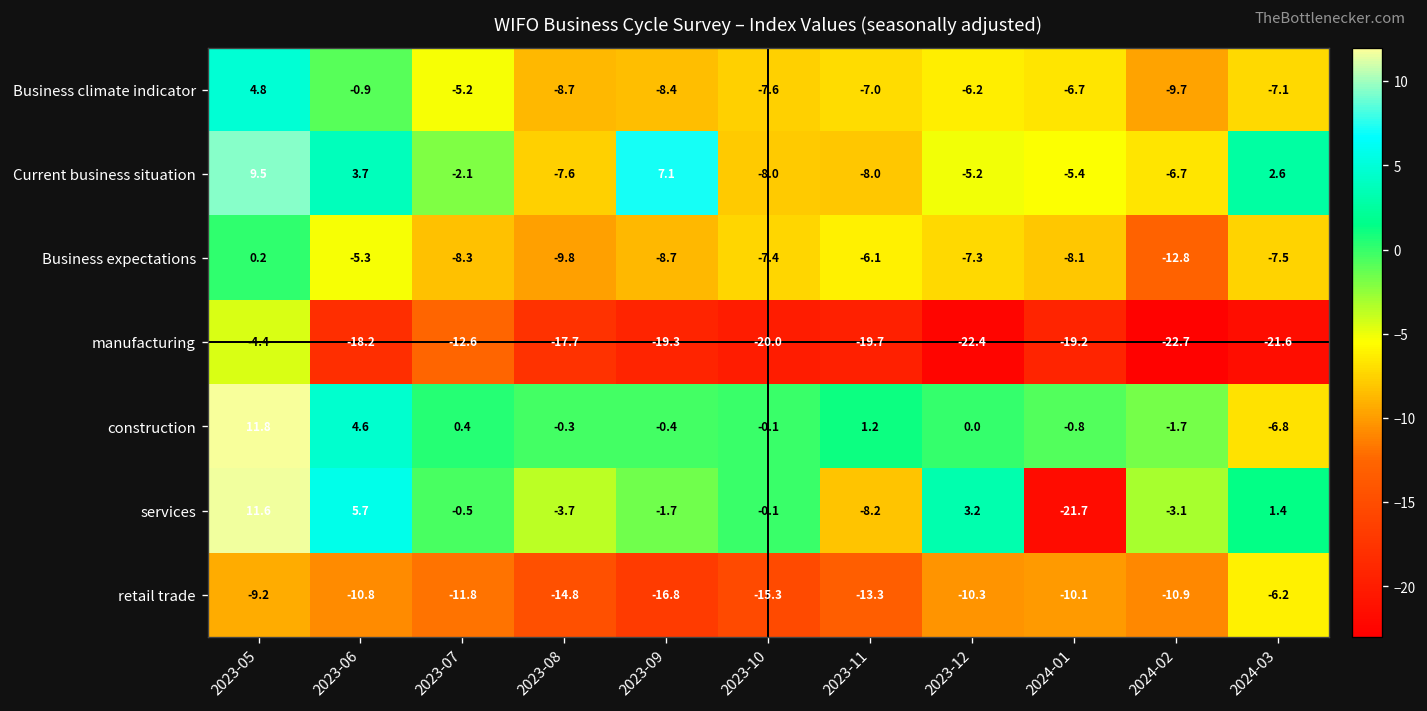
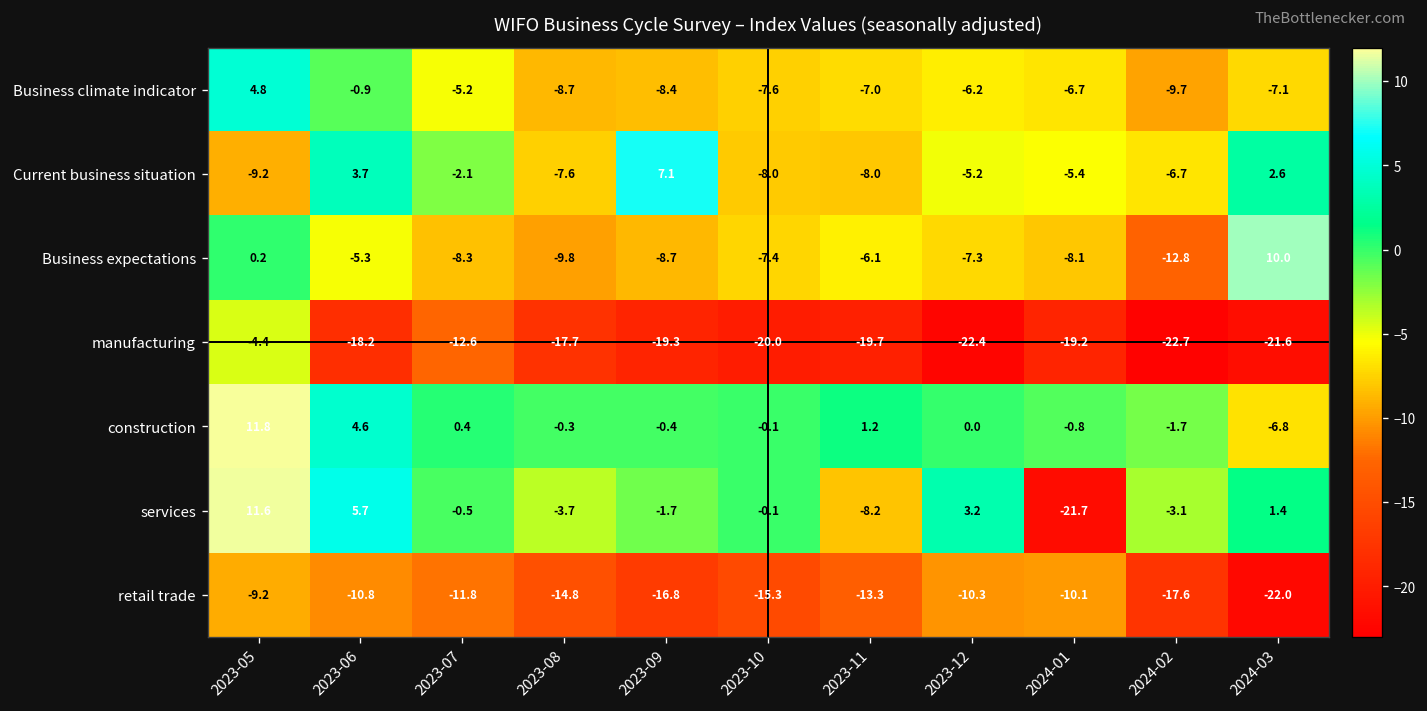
  {
    "Business climate indicator": {
      "2023-05": 4.8,
      "2023-06": -0.9,
      "2023-07": -5.2,
      "2023-08": -8.7,
      "2023-09": -8.4,
      "2023-10": -7.6,
      "2023-11": -7.0,
      "2023-12": -6.2,
      "2024-01": -6.7,
      "2024-02": -9.7,
      "2024-03": -7.1
    },
    "Current business situation": {
-     "2023-05": 9.5,
+     "2023-05": -9.2,
      "2023-06": 3.7,
      "2023-07": -2.1,
      "2023-08": -7.6,
      "2023-09": 7.1,
      "2023-10": -8.0,
      "2023-11": -8.0,
      "2023-12": -5.2,
      "2024-01": -5.4,
      "2024-02": -6.7,
      "2024-03": 2.6
    },
    "Business expectations": {
      "2023-05": 0.2,
      "2023-06": -5.3,
      "2023-07": -8.3,
      "2023-08": -9.8,
      "2023-09": -8.7,
      "2023-10": -7.4,
      "2023-11": -6.1,
      "2023-12": -7.3,
      "2024-01": -8.1,
      "2024-02": -12.8,
-     "2024-03": -7.5
+     "2024-03": 10.0
    },
    "manufacturing": {
      "2023-05": -4.4,
      "2023-06": -18.2,
      "2023-07": -12.6,
      "2023-08": -17.7,
      "2023-09": -19.3,
      "2023-10": -20.0,
      "2023-11": -19.7,
      "2023-12": -22.4,
      "2024-01": -19.2,
      "2024-02": -22.7,
      "2024-03": -21.6
    },
    "construction": {
      "2023-05": 11.8,
      "2023-06": 4.6,
      "2023-07": 0.4,
      "2023-08": -0.3,
      "2023-09": -0.4,
      "2023-10": -0.1,
      "2023-11": 1.2,
      "2023-12": 0.0,
      "2024-01": -0.8,
      "2024-02": -1.7,
      "2024-03": -6.8
    },
    "services": {
      "2023-05": 11.6,
      "2023-06": 5.7,
      "2023-07": -0.5,
      "2023-08": -3.7,
      "2023-09": -1.7,
      "2023-10": -0.1,
      "2023-11": -8.2,
      "2023-12": 3.2,
      "2024-01": -21.7,
      "2024-02": -3.1,
      "2024-03": 1.4
    },
    "retail trade": {
      "2023-05": -9.2,
      "2023-06": -10.8,
      "2023-07": -11.8,
      "2023-08": -14.8,
      "2023-09": -16.8,
      "2023-10": -15.3,
      "2023-11": -13.3,
      "2023-12": -10.3,
      "2024-01": -10.1,
-     "2024-02": -10.9,
-     "2024-03": -6.2
+     "2024-02": -17.6,
+     "2024-03": -22.0
    }
  }
